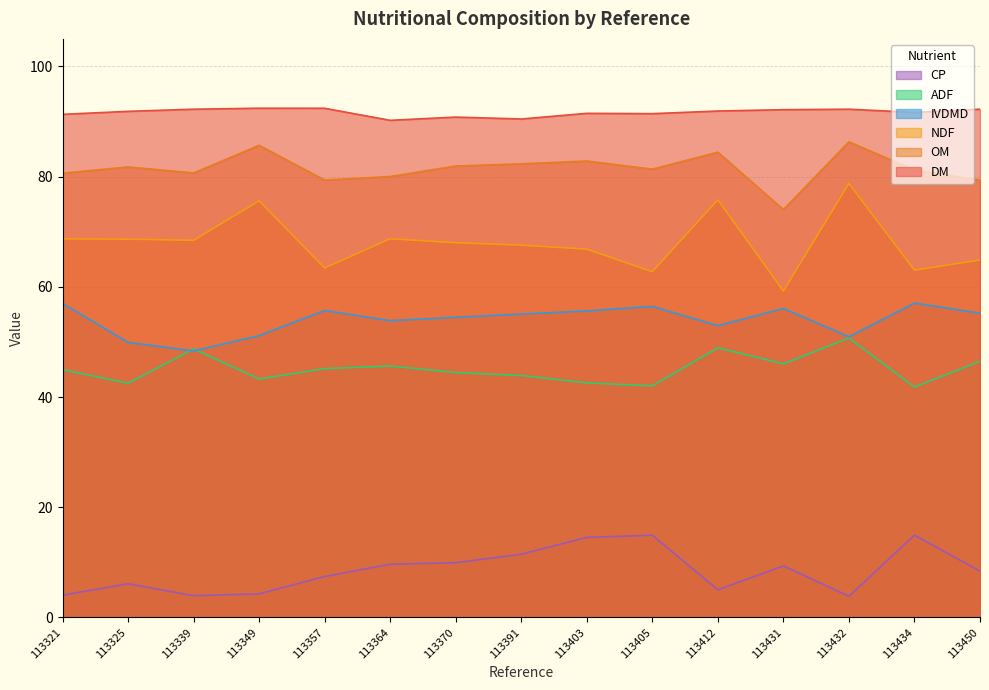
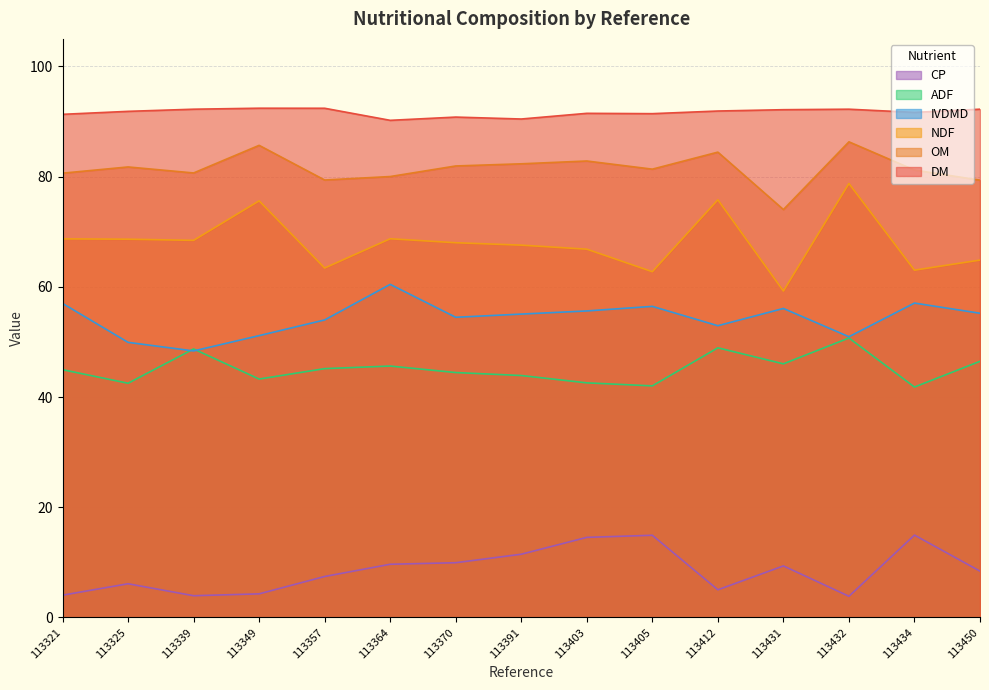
  {
    "CP": {
      "113321": 4,
      "113325": 6,
      "113339": 4,
      "113349": 4,
      "113357": 7,
      "113364": 10,
      "113370": 10,
      "113391": 11,
      "113403": 15,
      "113405": 15,
      "113412": 5,
      "113431": 9,
      "113432": 4,
      "113434": 15,
      "113450": 8
    },
    "ADF": {
      "113321": 45,
      "113325": 43,
      "113349": 43,
      "113357": 45,
      "113364": 46,
      "113370": 44,
      "113391": 44,
      "113403": 43,
      "113405": 42,
      "113412": 49,
      "113431": 46,
      "113434": 42,
      "113450": 46
    },
    "IVDMD": {
      "113321": 57,
      "113325": 50,
      "113349": 51,
-     "113357": 56,
-     "113364": 54,
+     "113357": 54,
+     "113364": 60,
      "113370": 54,
      "113391": 55,
      "113403": 56,
      "113405": 56,
      "113412": 53,
      "113431": 56,
      "113434": 57,
      "113450": 55
    }
  }
